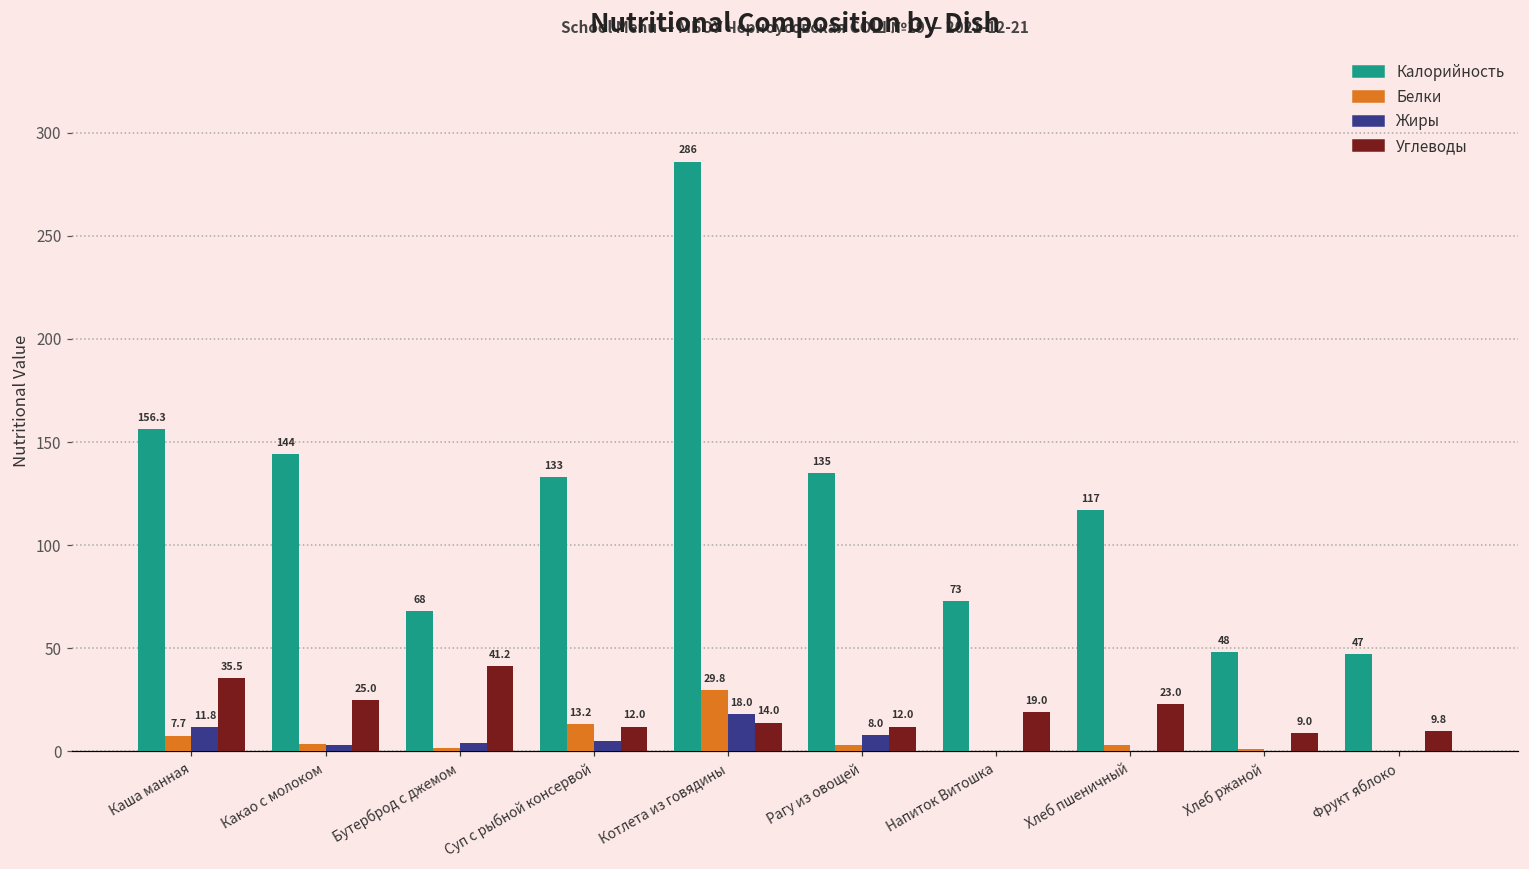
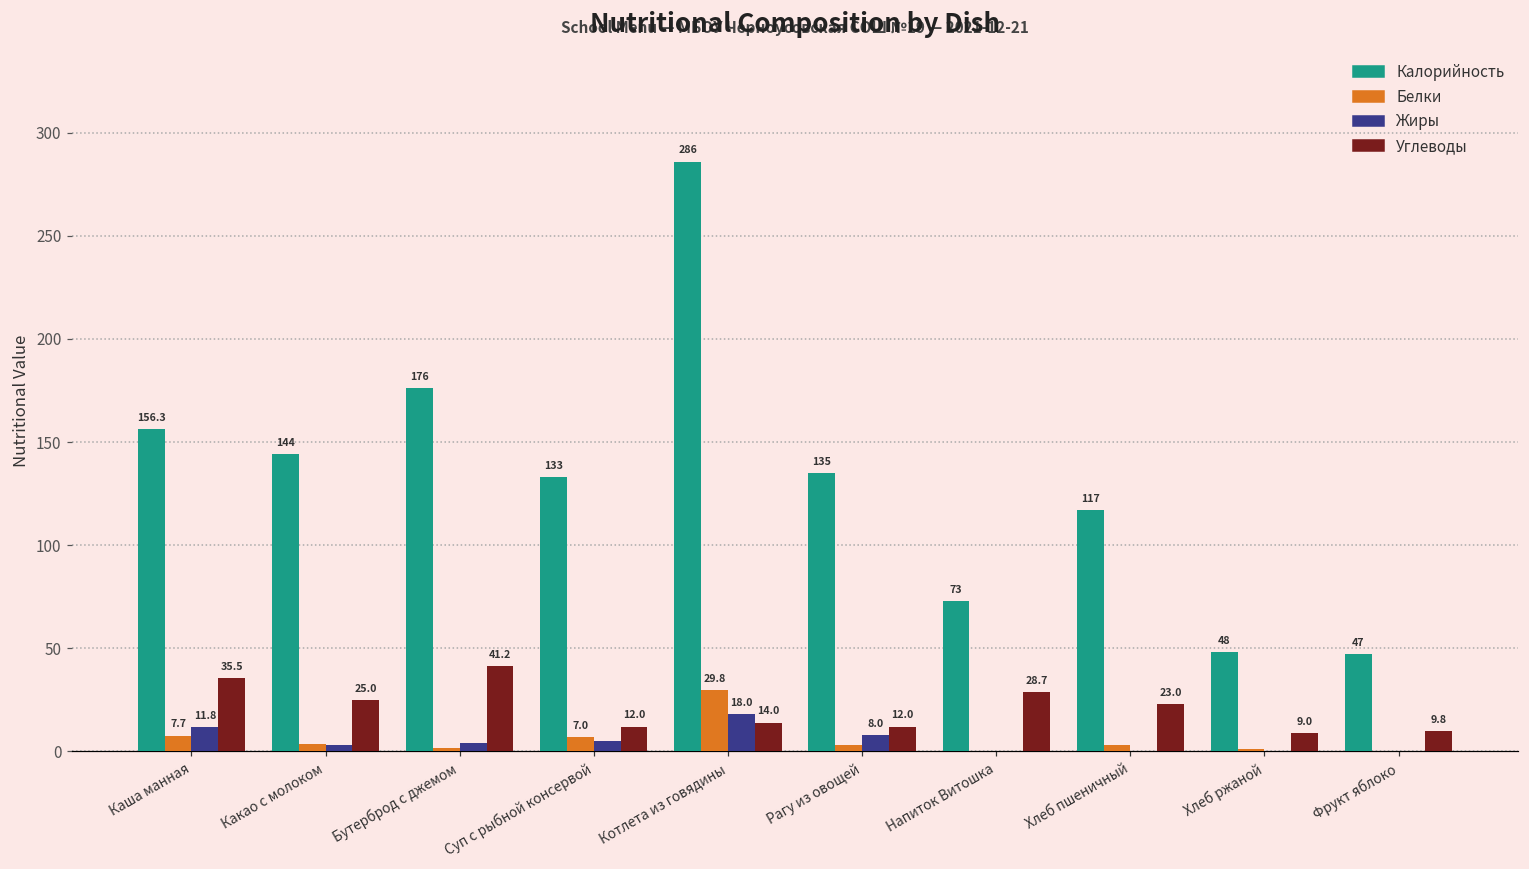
  {
    "Калорийность": {
      "Каша манная": 156.3,
      "Какао с молоком": 144,
-     "Бутерброд с джемом": 68,
+     "Бутерброд с джемом": 176,
      "Суп с рыбной консервой": 133,
      "Котлета из говядины": 286,
      "Рагу из овощей": 135,
      "Напиток Витошка": 73,
      "Хлеб пшеничный": 117,
      "Хлеб ржаной": 48,
      "Фрукт яблоко": 47
    },
    "Белки": {
      "Каша манная": 7.7,
-     "Суп с рыбной консервой": 13.2,
+     "Суп с рыбной консервой": 7.0,
      "Котлета из говядины": 29.8
    },
    "Жиры": {
      "Каша манная": 11.8,
      "Котлета из говядины": 18.0,
      "Рагу из овощей": 8.0
    },
    "Углеводы": {
      "Каша манная": 35.5,
      "Какао с молоком": 25.0,
      "Бутерброд с джемом": 41.2,
      "Суп с рыбной консервой": 12.0,
      "Котлета из говядины": 14.0,
      "Рагу из овощей": 12.0,
-     "Напиток Витошка": 19.0,
+     "Напиток Витошка": 28.7,
      "Хлеб пшеничный": 23.0,
      "Хлеб ржаной": 9.0,
      "Фрукт яблоко": 9.8
    }
  }
